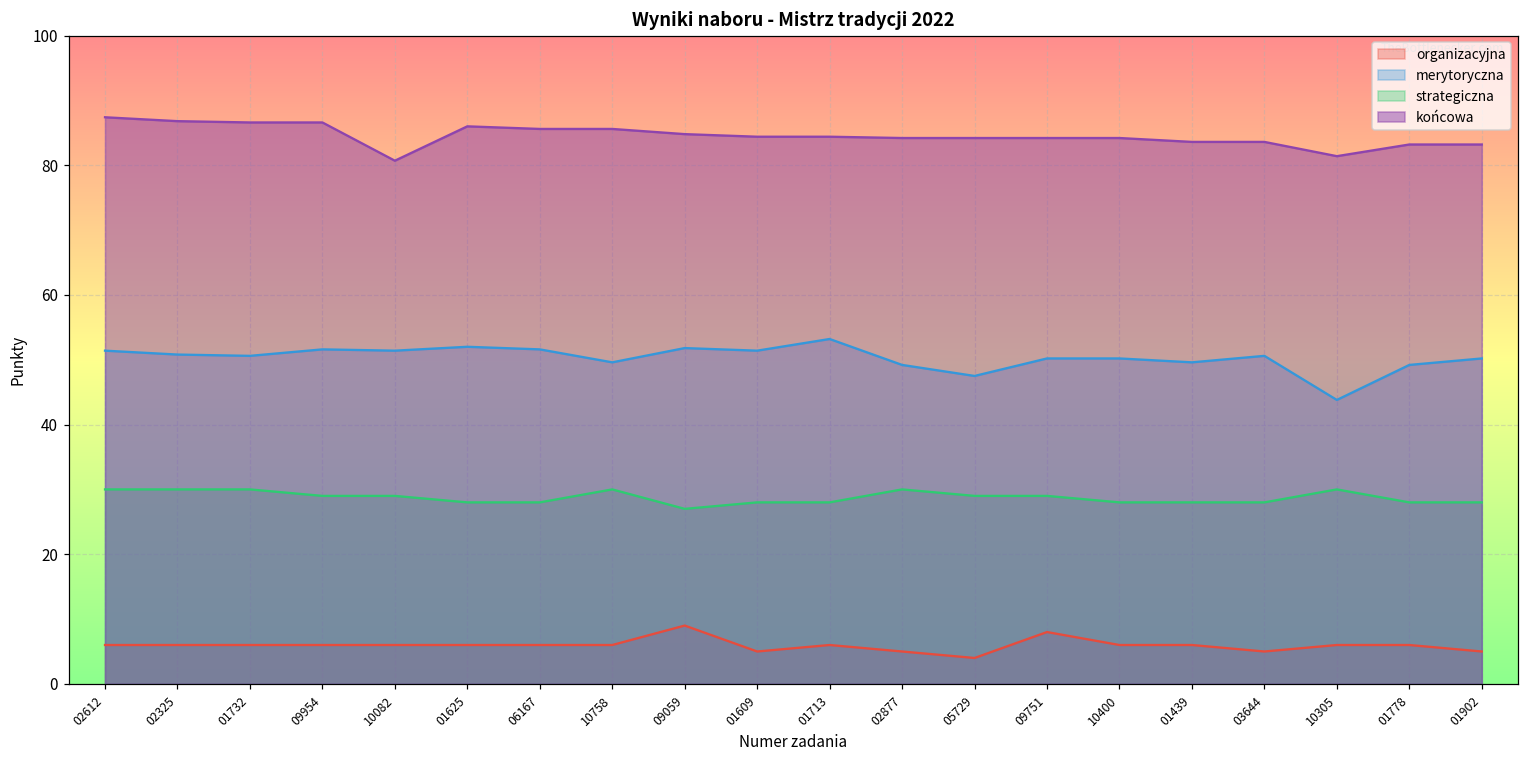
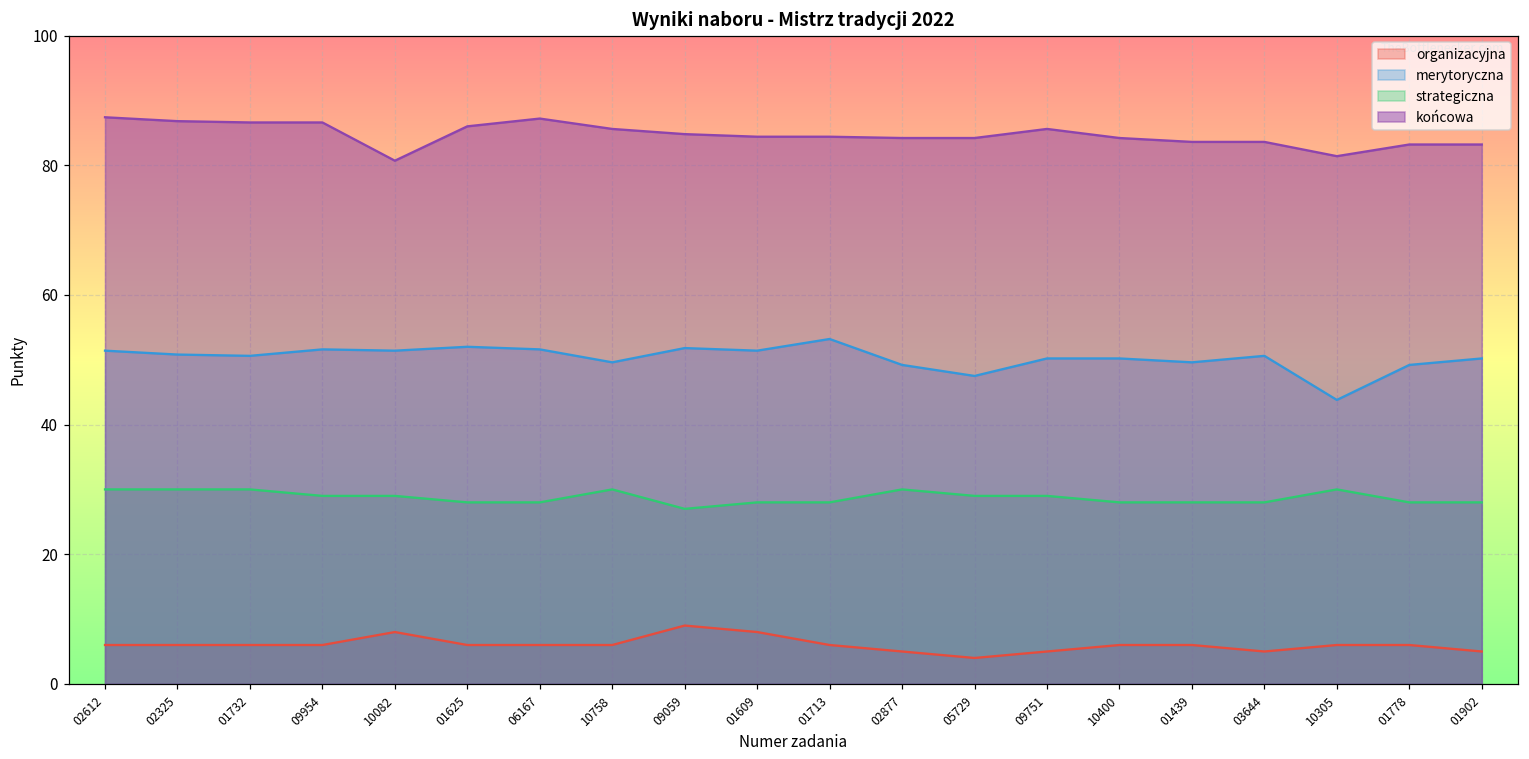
  {
    "organizacyjna": {
      "02612": 6,
      "02325": 6,
      "01732": 6,
      "09954": 6,
-     "10082": 6,
+     "10082": 8,
      "01625": 6,
      "06167": 6,
      "10758": 6,
      "09059": 9,
-     "01609": 5,
+     "01609": 8,
      "01713": 6,
      "02877": 5,
      "05729": 4,
-     "09751": 8,
+     "09751": 5,
      "10400": 6,
      "01439": 6,
      "03644": 5,
      "10305": 6,
      "01778": 6,
      "01902": 5
    },
    "merytoryczna": {
      "02612": 51,
      "02325": 51,
      "01732": 51,
      "09954": 52,
      "10082": 51,
      "01625": 52,
      "06167": 52,
      "10758": 50,
      "09059": 52,
      "01609": 51,
      "01713": 53,
      "02877": 49,
      "05729": 48,
      "09751": 50,
      "10400": 50,
      "01439": 50,
      "03644": 51,
      "10305": 44,
      "01778": 49,
      "01902": 50
    },
    "strategiczna": {
      "02612": 30,
      "02325": 30,
      "01732": 30,
      "09954": 29,
      "10082": 29,
      "01625": 28,
      "06167": 28,
      "10758": 30,
      "09059": 27,
      "01609": 28,
      "01713": 28,
      "02877": 30,
      "05729": 29,
      "09751": 29,
      "10400": 28,
      "01439": 28,
      "03644": 28,
      "10305": 30,
      "01778": 28,
      "01902": 28
    },
    "końcowa": {
      "02612": 87,
      "02325": 87,
      "01732": 87,
      "09954": 87,
      "10082": 81,
      "01625": 86,
-     "06167": 86,
+     "06167": 87,
      "10758": 86,
      "09059": 85,
      "01609": 84,
      "01713": 84,
      "02877": 84,
      "05729": 84,
-     "09751": 84,
+     "09751": 86,
      "10400": 84,
      "01439": 84,
      "03644": 84,
      "10305": 81,
      "01778": 83,
      "01902": 83
    }
  }
